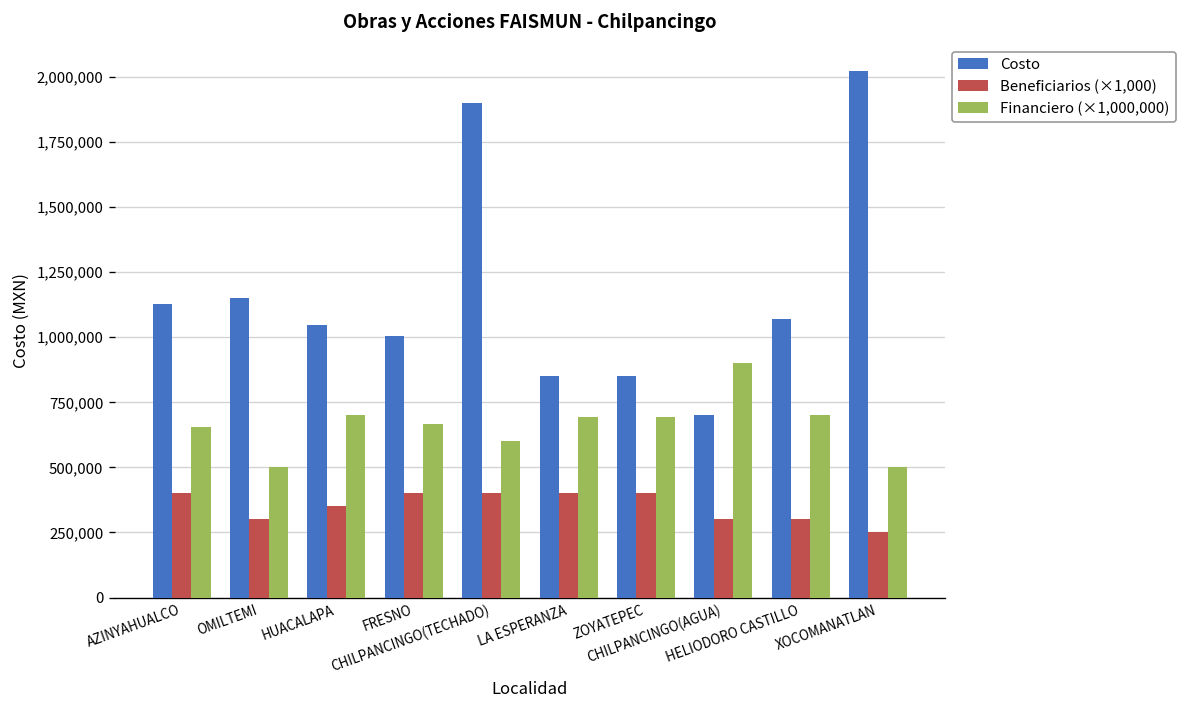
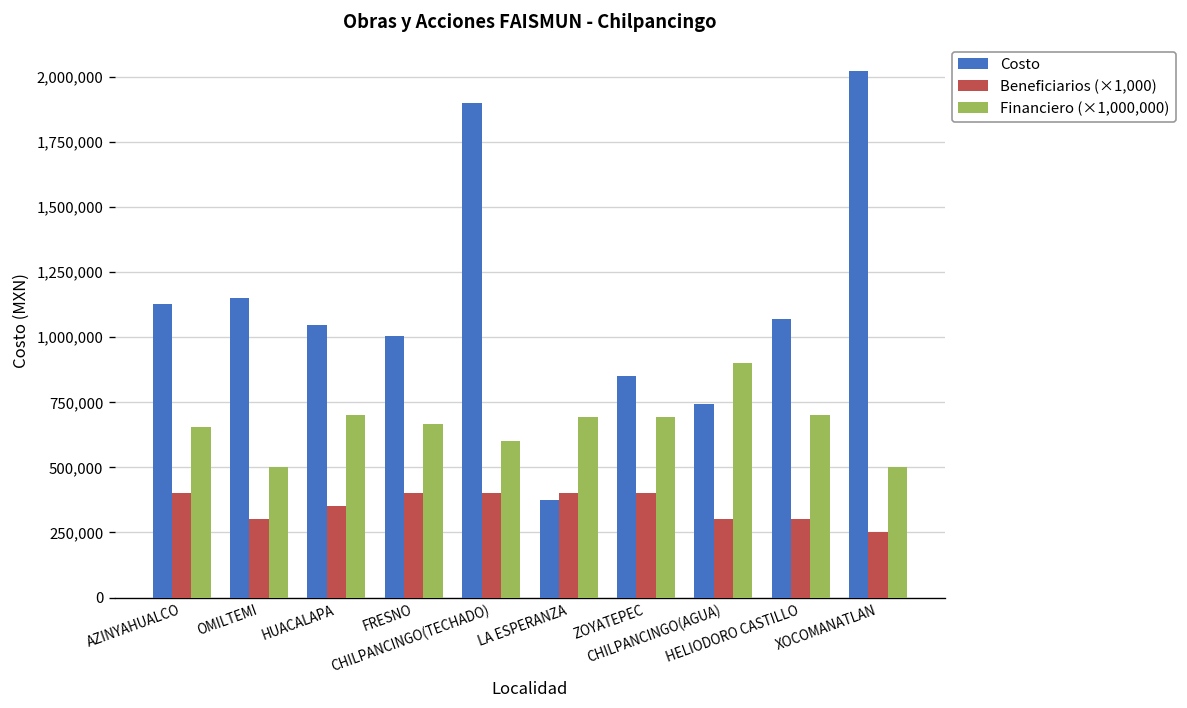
  {
    "Costo": {
      "AZINYAHUALCO": "1,130,000",
      "OMILTEMI": "1,150,000",
      "HUACALAPA": "1,050,000",
      "FRESNO": "1,000,000",
      "CHILPANCINGO(TECHADO)": "1,900,000",
-     "LA ESPERANZA": "850,000",
+     "LA ESPERANZA": "370,000",
      "ZOYATEPEC": "850,000",
-     "CHILPANCINGO(AGUA)": "700,000",
+     "CHILPANCINGO(AGUA)": "740,000",
      "HELIODORO CASTILLO": "1,070,000",
      "XOCOMANATLAN": "2,020,000"
    },
    "Beneficiarios (×1,000)": {
      "AZINYAHUALCO": "400,000",
      "OMILTEMI": "300,000",
      "HUACALAPA": "350,000",
      "FRESNO": "400,000",
      "CHILPANCINGO(TECHADO)": "400,000",
      "LA ESPERANZA": "400,000",
      "ZOYATEPEC": "400,000",
      "CHILPANCINGO(AGUA)": "300,000",
      "HELIODORO CASTILLO": "300,000",
      "XOCOMANATLAN": "250,000"
    },
    "Financiero (×1,000,000)": {
      "AZINYAHUALCO": "650,000",
      "OMILTEMI": "500,000",
      "HUACALAPA": "700,000",
      "FRESNO": "670,000",
      "CHILPANCINGO(TECHADO)": "600,000",
      "LA ESPERANZA": "690,000",
      "ZOYATEPEC": "690,000",
      "CHILPANCINGO(AGUA)": "900,000",
      "HELIODORO CASTILLO": "700,000",
      "XOCOMANATLAN": "500,000"
    }
  }
